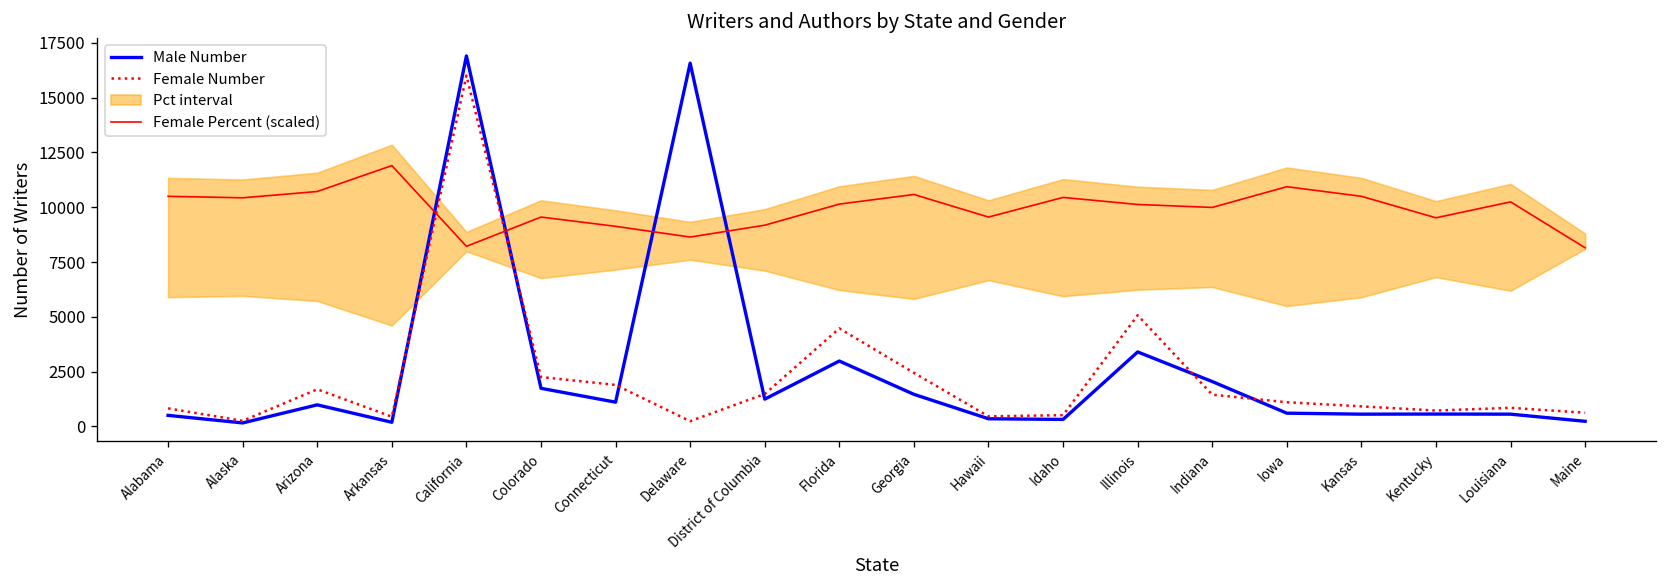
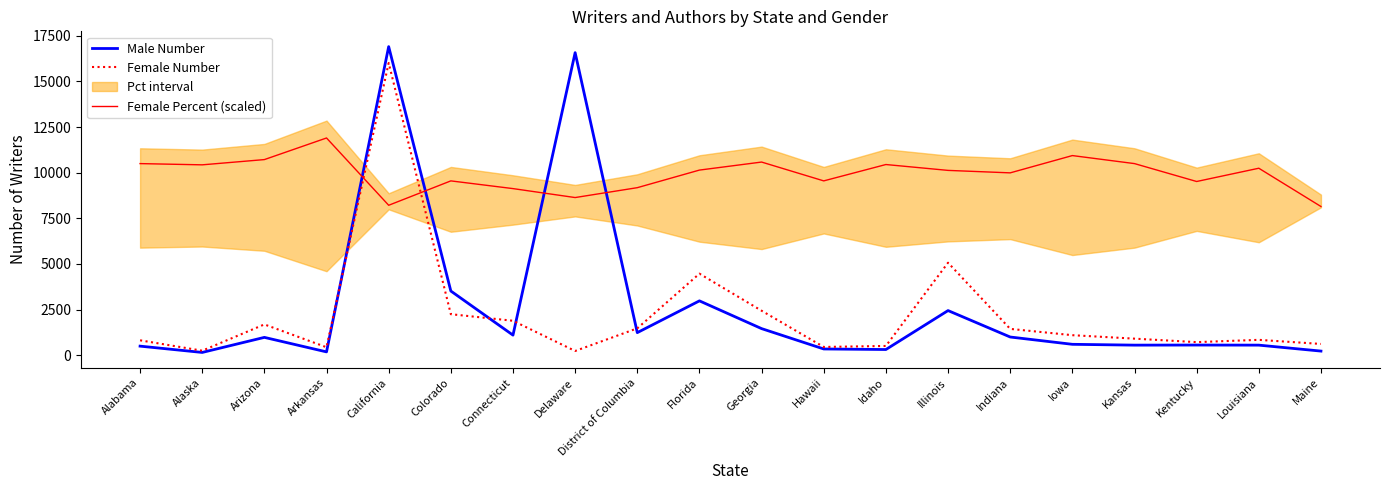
  {
    "Male Number": {
      "Alabama": 500,
      "Arizona": 1000,
      "Arkansas": 200,
      "California": 16900,
-     "Colorado": 1700,
+     "Colorado": 3500,
      "Connecticut": 1100,
      "Delaware": 16600,
      "District of Columbia": 1200,
      "Florida": 3000,
      "Georgia": 1500,
      "Idaho": 300,
-     "Illinois": 3400,
-     "Indiana": 2000,
+     "Illinois": 2400,
+     "Indiana": 1000,
      "Iowa": 600,
      "Kansas": 600,
      "Kentucky": 600,
      "Louisiana": 600,
      "Maine": 200
    }
  }
